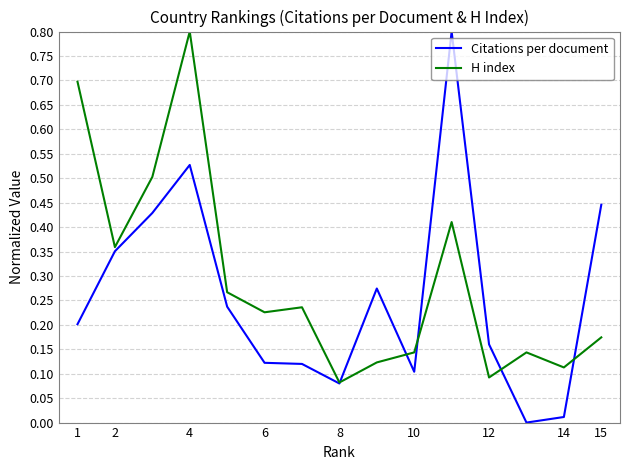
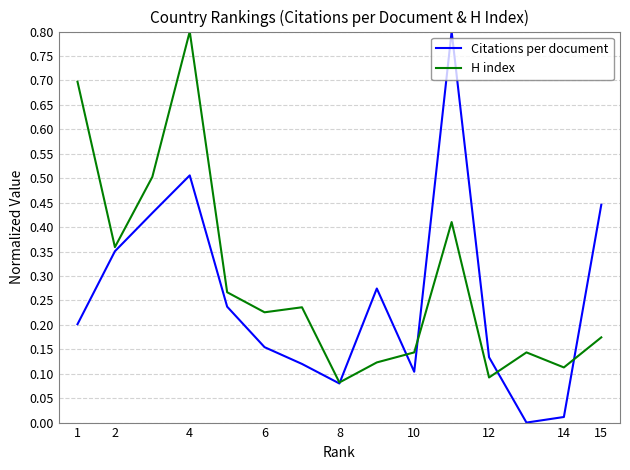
  {
    "Citations per document": {
      "1": 0.20,
      "2": 0.35,
-     "4": 0.53,
-     "6": 0.12,
+     "4": 0.51,
+     "6": 0.15,
      "10": 0.10,
-     "12": 0.16,
+     "12": 0.13,
      "14": 0.01,
      "15": 0.45
    },
    "H index": {
      "1": 0.70,
      "2": 0.36,
      "4": 0.80,
      "6": 0.23,
      "10": 0.14,
      "12": 0.09,
      "14": 0.11,
      "15": 0.17
    }
  }
